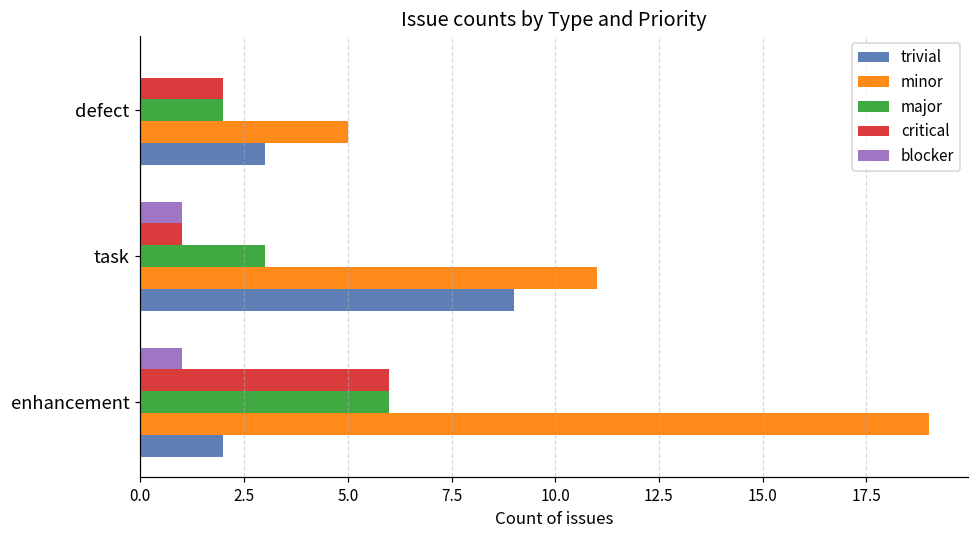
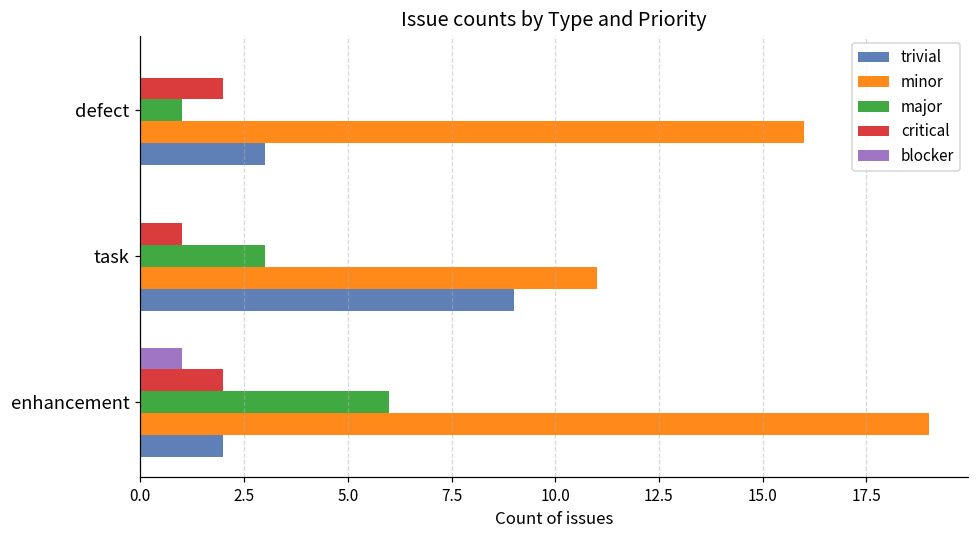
  {
    "trivial": {
      "defect": 3,
      "task": 9,
      "enhancement": 2
    },
    "minor": {
-     "defect": 5,
+     "defect": 16,
      "task": 11,
      "enhancement": 19
    },
    "major": {
-     "defect": 2,
+     "defect": 1,
      "task": 3,
      "enhancement": 6
    },
    "critical": {
      "defect": 2,
      "task": 1,
-     "enhancement": 6
+     "enhancement": 2
    },
    "blocker": {
      "defect": 0,
-     "task": 1,
+     "task": 0,
      "enhancement": 1
    }
  }
